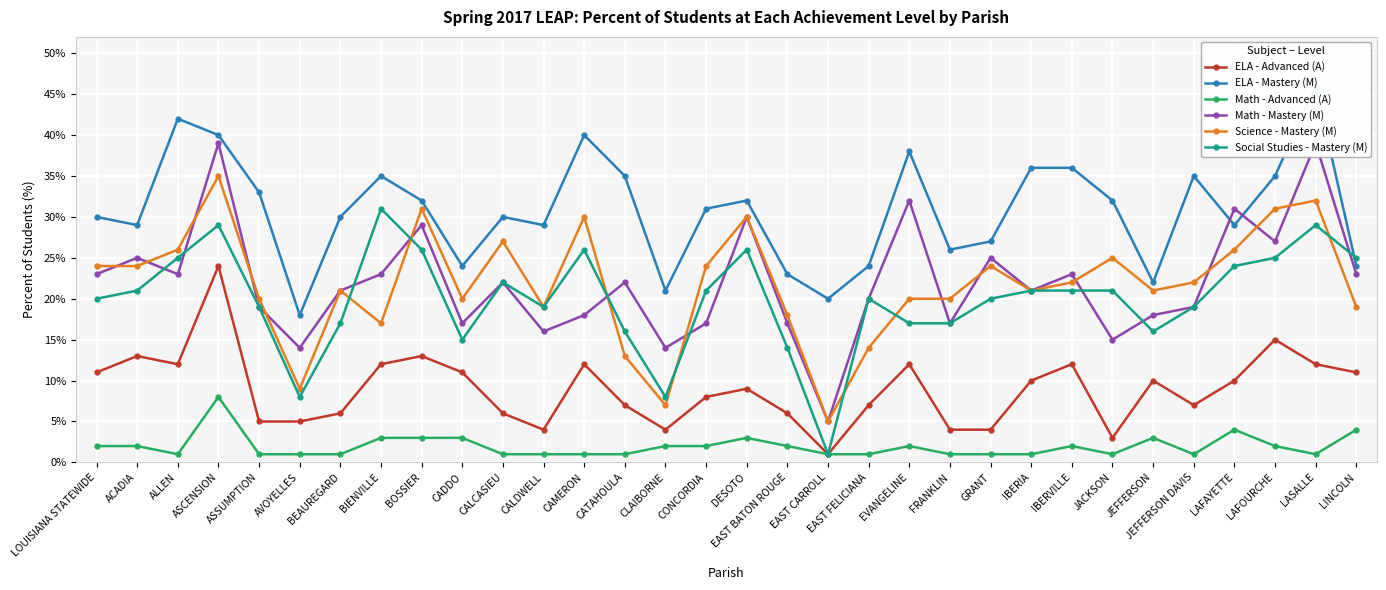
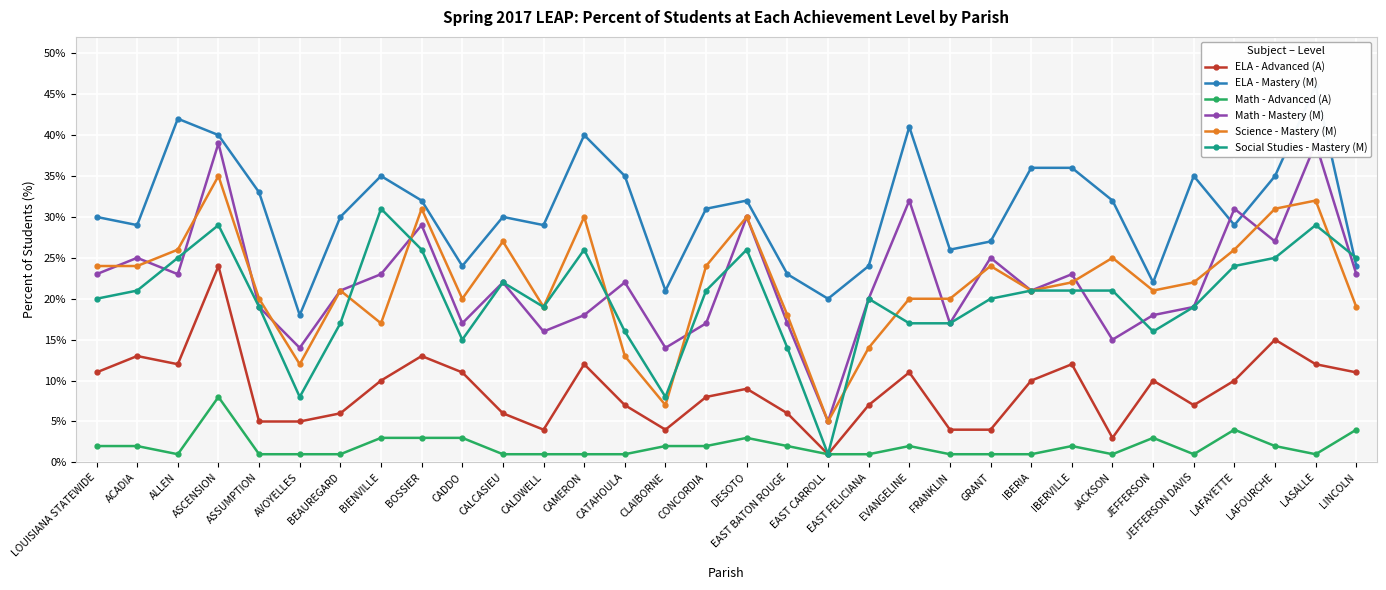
  {
    "ELA - Advanced (A)": {
      "LOUISIANA STATEWIDE": "11%",
      "ACADIA": "13%",
      "ALLEN": "12%",
      "ASCENSION": "24%",
      "ASSUMPTION": "5%",
      "AVOYELLES": "5%",
      "BEAUREGARD": "6%",
-     "BIENVILLE": "12%",
+     "BIENVILLE": "10%",
      "BOSSIER": "13%",
      "CADDO": "11%",
      "CALCASIEU": "6%",
      "CALDWELL": "4%",
      "CAMERON": "12%",
      "CATAHOULA": "7%",
      "CLAIBORNE": "4%",
      "CONCORDIA": "8%",
      "DESOTO": "9%",
      "EAST BATON ROUGE": "6%",
      "EAST FELICIANA": "7%",
-     "EVANGELINE": "12%",
+     "EVANGELINE": "11%",
      "FRANKLIN": "4%",
      "GRANT": "4%",
      "IBERIA": "10%",
      "IBERVILLE": "12%",
      "JACKSON": "3%",
      "JEFFERSON": "10%",
      "JEFFERSON DAVIS": "7%",
      "LAFAYETTE": "10%",
      "LAFOURCHE": "15%",
      "LASALLE": "12%",
      "LINCOLN": "11%"
    },
    "ELA - Mastery (M)": {
      "LOUISIANA STATEWIDE": "30%",
      "ACADIA": "29%",
      "ALLEN": "42%",
      "ASCENSION": "40%",
      "ASSUMPTION": "33%",
      "AVOYELLES": "18%",
      "BEAUREGARD": "30%",
      "BIENVILLE": "35%",
      "BOSSIER": "32%",
      "CADDO": "24%",
      "CALCASIEU": "30%",
      "CALDWELL": "29%",
      "CAMERON": "40%",
      "CATAHOULA": "35%",
      "CLAIBORNE": "21%",
      "CONCORDIA": "31%",
      "DESOTO": "32%",
      "EAST BATON ROUGE": "23%",
      "EAST CARROLL": "20%",
      "EAST FELICIANA": "24%",
-     "EVANGELINE": "38%",
+     "EVANGELINE": "41%",
      "FRANKLIN": "26%",
      "GRANT": "27%",
      "IBERIA": "36%",
      "IBERVILLE": "36%",
      "JACKSON": "32%",
      "JEFFERSON": "22%",
      "JEFFERSON DAVIS": "35%",
      "LAFAYETTE": "29%",
      "LAFOURCHE": "35%",
      "LINCOLN": "24%"
    },
    "Math - Mastery (M)": {
      "LOUISIANA STATEWIDE": "23%",
      "ACADIA": "25%",
      "ALLEN": "23%",
      "ASCENSION": "39%",
      "AVOYELLES": "14%",
      "BIENVILLE": "23%",
      "BOSSIER": "29%",
      "CADDO": "17%",
      "CALDWELL": "16%",
      "CAMERON": "18%",
      "CATAHOULA": "22%",
      "CLAIBORNE": "14%",
      "CONCORDIA": "17%",
      "EAST BATON ROUGE": "17%",
      "EVANGELINE": "32%",
      "GRANT": "25%",
      "IBERVILLE": "23%",
      "JACKSON": "15%",
      "JEFFERSON": "18%",
      "LAFAYETTE": "31%",
      "LAFOURCHE": "27%",
      "LINCOLN": "23%"
    },
    "Science - Mastery (M)": {
      "LOUISIANA STATEWIDE": "24%",
      "ACADIA": "24%",
      "ALLEN": "26%",
      "ASCENSION": "35%",
      "ASSUMPTION": "20%",
-     "AVOYELLES": "9%",
+     "AVOYELLES": "12%",
      "BIENVILLE": "17%",
      "BOSSIER": "31%",
      "CADDO": "20%",
      "CALCASIEU": "27%",
      "CAMERON": "30%",
      "CATAHOULA": "13%",
      "CLAIBORNE": "7%",
      "CONCORDIA": "24%",
      "EAST BATON ROUGE": "18%",
      "EAST FELICIANA": "14%",
      "EVANGELINE": "20%",
      "FRANKLIN": "20%",
      "GRANT": "24%",
      "IBERVILLE": "22%",
      "JACKSON": "25%",
      "JEFFERSON": "21%",
      "JEFFERSON DAVIS": "22%",
      "LAFAYETTE": "26%",
      "LAFOURCHE": "31%",
      "LASALLE": "32%",
      "LINCOLN": "19%"
    }
  }
